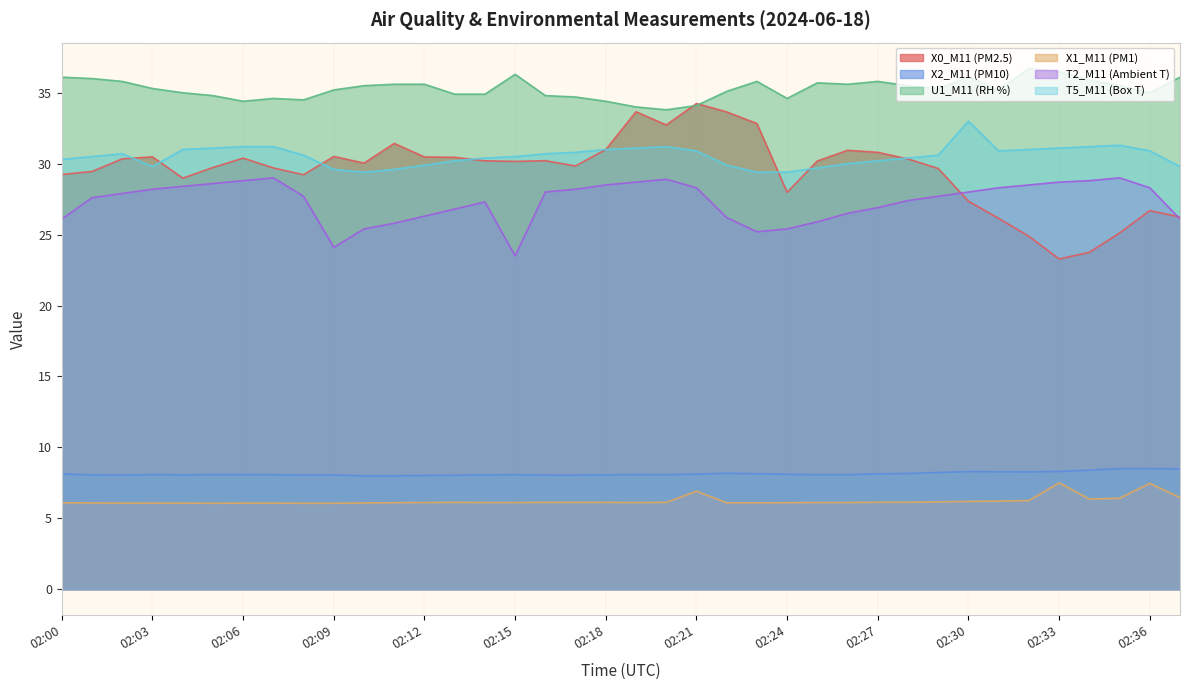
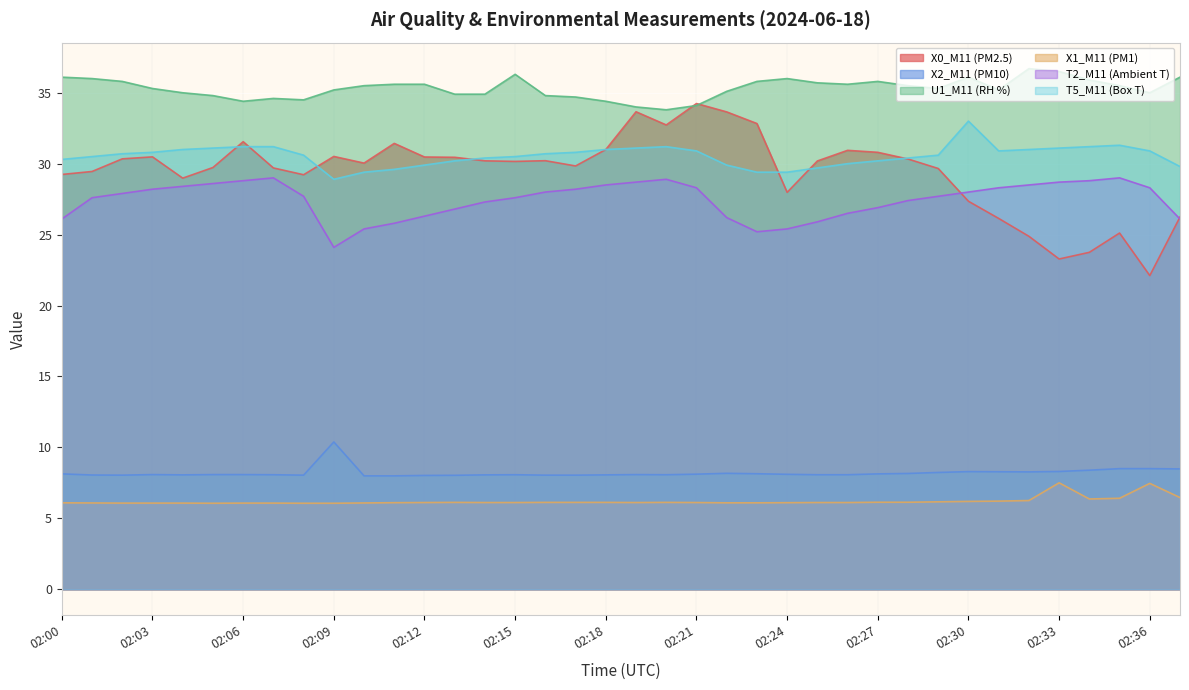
  {
    "X0_M11 (PM2.5)": {
      "02:00": 29.2,
      "02:03": 30.5,
-     "02:06": 30.4,
+     "02:06": 31.6,
      "02:09": 30.5,
      "02:12": 30.5,
      "02:15": 30.2,
      "02:24": 28.0,
      "02:27": 30.8,
      "02:30": 27.4,
      "02:33": 23.3,
-     "02:36": 26.7
+     "02:36": 22.1
    },
    "X2_M11 (PM10)": {
      "02:00": 8.1,
      "02:03": 8.1,
      "02:06": 8.1,
-     "02:09": 8.1,
+     "02:09": 10.4,
      "02:12": 8.0,
      "02:15": 8.1,
      "02:18": 8.1,
      "02:21": 8.1,
      "02:24": 8.1,
      "02:27": 8.1,
      "02:30": 8.3,
      "02:33": 8.3,
      "02:36": 8.5
    },
    "U1_M11 (RH %)": {
      "02:00": 36.1,
      "02:03": 35.3,
      "02:06": 34.4,
      "02:09": 35.2,
      "02:12": 35.6,
      "02:15": 36.3,
      "02:18": 34.4,
-     "02:24": 34.6,
+     "02:24": 36.0,
      "02:27": 35.8
    },
    "X1_M11 (PM1)": {
      "02:00": 6.1,
      "02:03": 6.1,
      "02:06": 6.1,
      "02:09": 6.1,
      "02:12": 6.1,
      "02:15": 6.1,
      "02:18": 6.1,
-     "02:21": 6.9,
+     "02:21": 6.1,
      "02:24": 6.1,
      "02:27": 6.1,
      "02:30": 6.2,
      "02:33": 7.5,
      "02:36": 7.5
    },
    "T2_M11 (Ambient T)": {
      "02:00": 26.1,
      "02:03": 28.2,
      "02:06": 28.8,
      "02:09": 24.1,
      "02:12": 26.3,
-     "02:15": 23.5,
+     "02:15": 27.6,
      "02:18": 28.5,
      "02:21": 28.3,
      "02:24": 25.4,
      "02:27": 26.9,
      "02:30": 28.0,
      "02:33": 28.7,
      "02:36": 28.3
    },
    "T5_M11 (Box T)": {
      "02:00": 30.3,
-     "02:03": 29.8,
+     "02:03": 30.8,
      "02:06": 31.2,
-     "02:09": 29.6,
+     "02:09": 28.9,
      "02:12": 29.9,
      "02:15": 30.5,
      "02:21": 30.9,
      "02:24": 29.4,
      "02:27": 30.2,
      "02:30": 33.0,
      "02:33": 31.1,
      "02:36": 30.9
    }
  }
